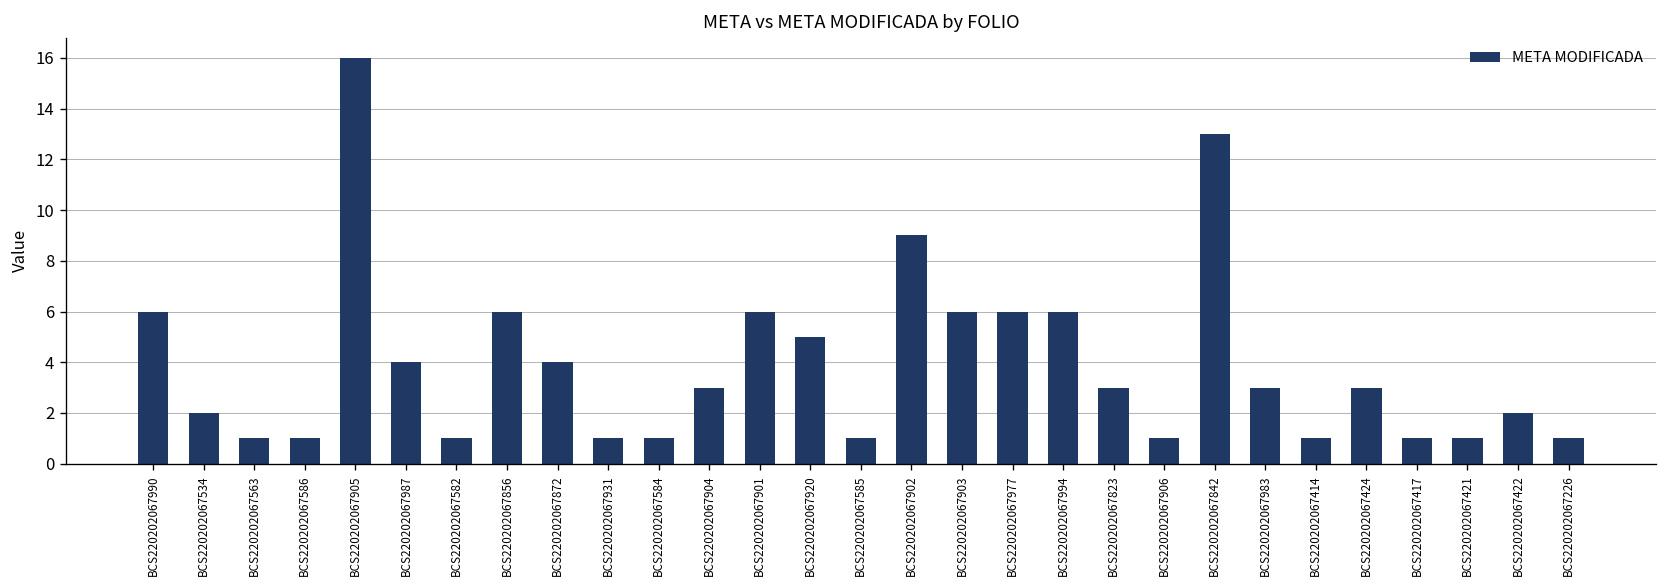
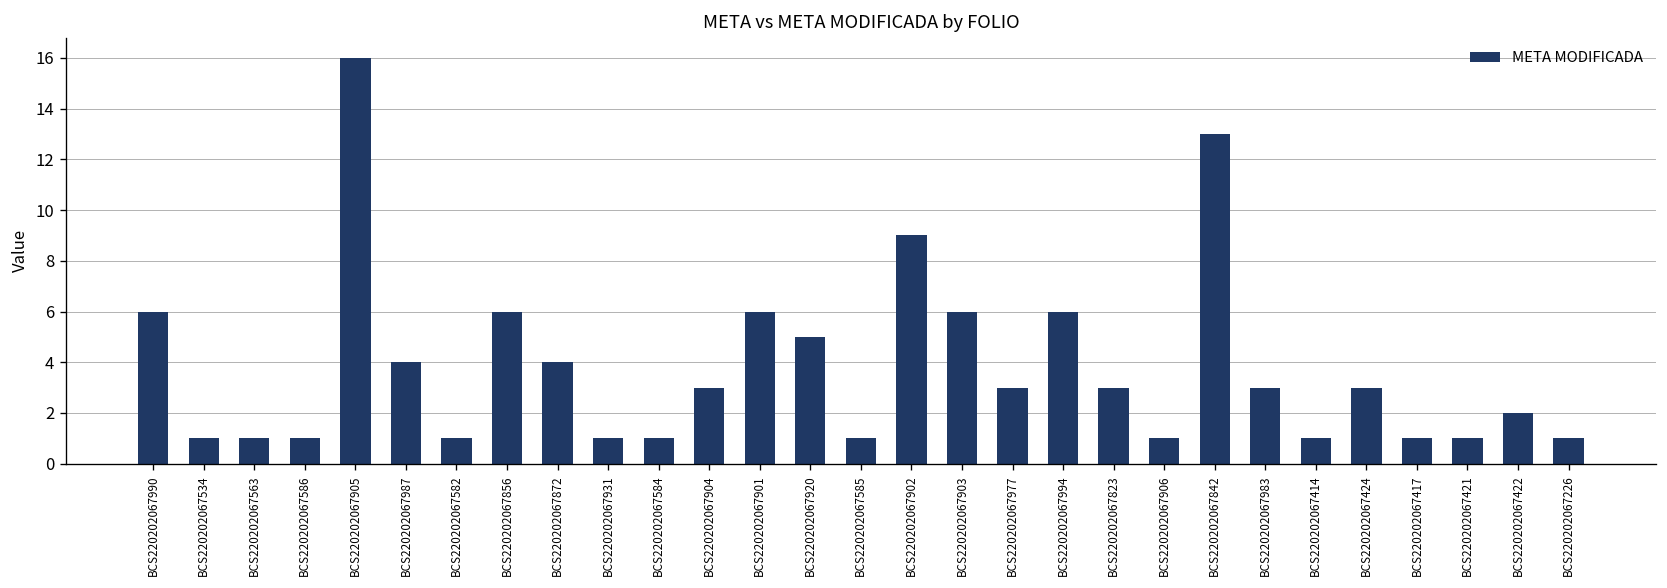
  {
    "BCS220202067990": 6,
-   "BCS220202067534": 2,
+   "BCS220202067534": 1,
    "BCS220202067563": 1,
    "BCS220202067586": 1,
    "BCS220202067905": 16,
    "BCS220202067987": 4,
    "BCS220202067582": 1,
    "BCS220202067856": 6,
    "BCS220202067872": 4,
    "BCS220202067931": 1,
    "BCS220202067584": 1,
    "BCS220202067904": 3,
    "BCS220202067901": 6,
    "BCS220202067920": 5,
    "BCS220202067585": 1,
    "BCS220202067902": 9,
    "BCS220202067903": 6,
-   "BCS220202067977": 6,
+   "BCS220202067977": 3,
    "BCS220202067994": 6,
    "BCS220202067823": 3,
    "BCS220202067906": 1,
    "BCS220202067842": 13,
    "BCS220202067983": 3,
    "BCS220202067414": 1,
    "BCS220202067424": 3,
    "BCS220202067417": 1,
    "BCS220202067421": 1,
    "BCS220202067422": 2,
    "BCS220202067226": 1
  }
